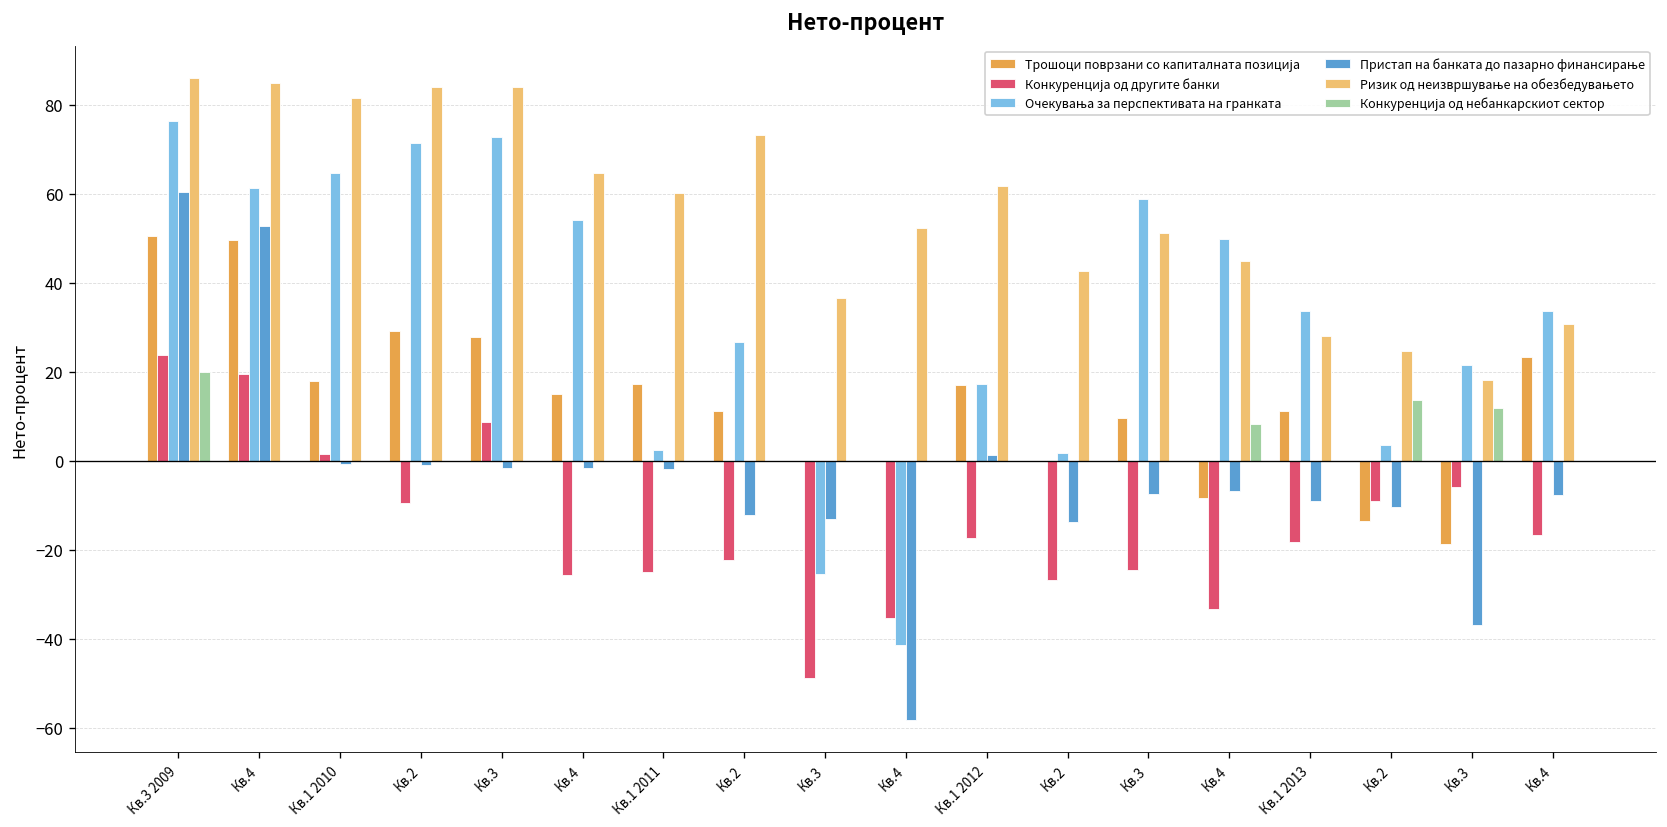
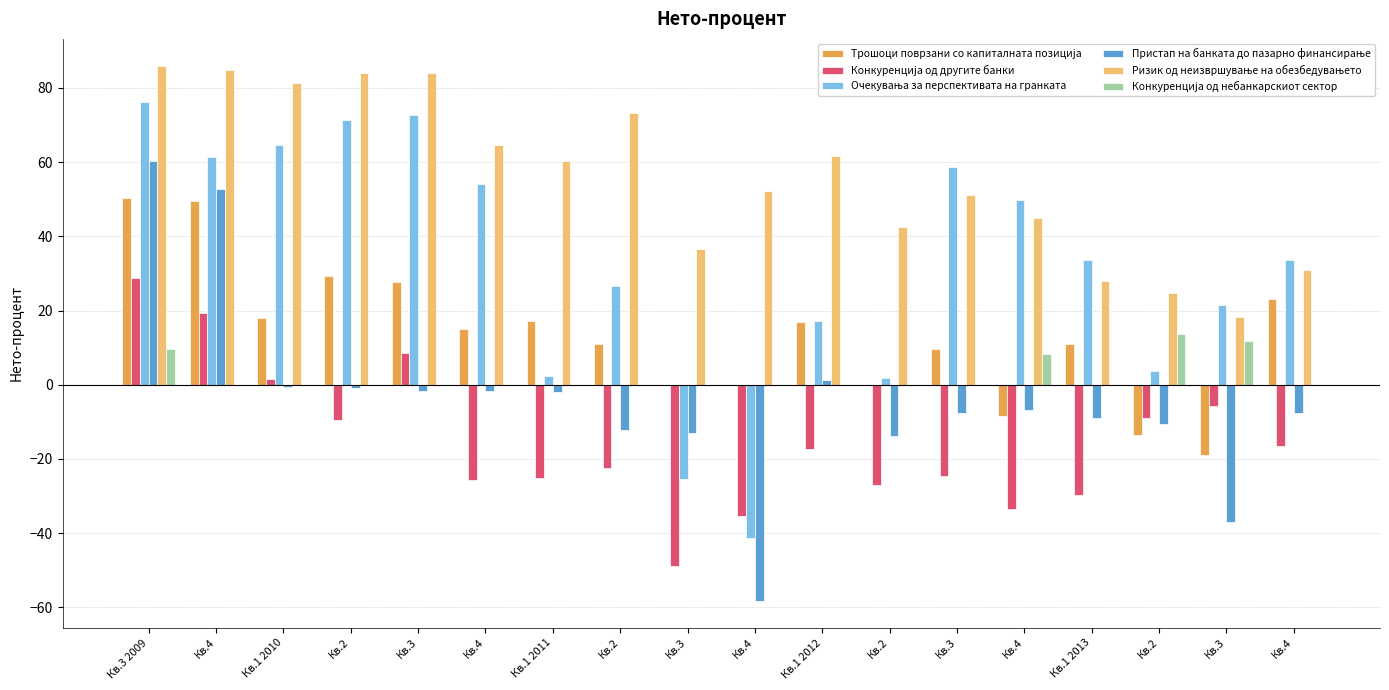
  {
    "Конкуренција од другите банки": {
-     "Кв.3 2009": 24,
+     "Кв.3 2009": 29,
      "Кв.1 2010": 2,
      "Кв.1 2011": -25,
      "Кв.1 2012": -17,
-     "Кв.1 2013": -18
+     "Кв.1 2013": -30
    },
    "Конкуренција од небанкарскиот сектор": {
-     "Кв.3 2009": 20,
+     "Кв.3 2009": 10,
      "Кв.1 2010": 0,
      "Кв.1 2011": 0,
      "Кв.1 2012": 0,
      "Кв.1 2013": 0
    }
  }
